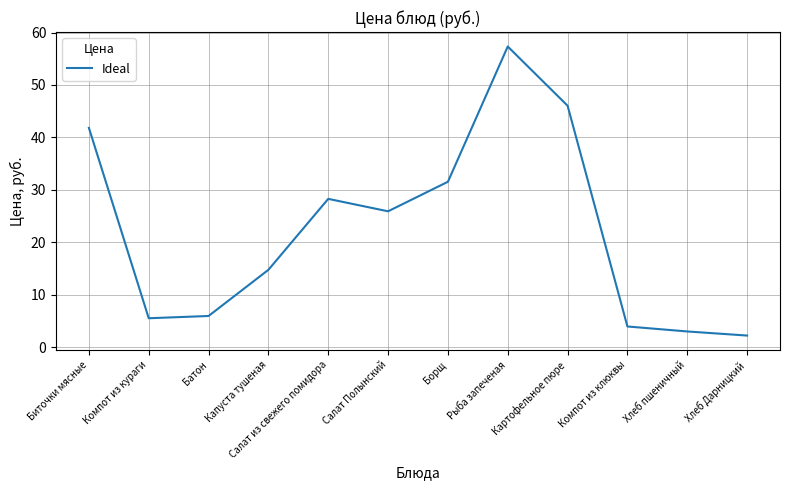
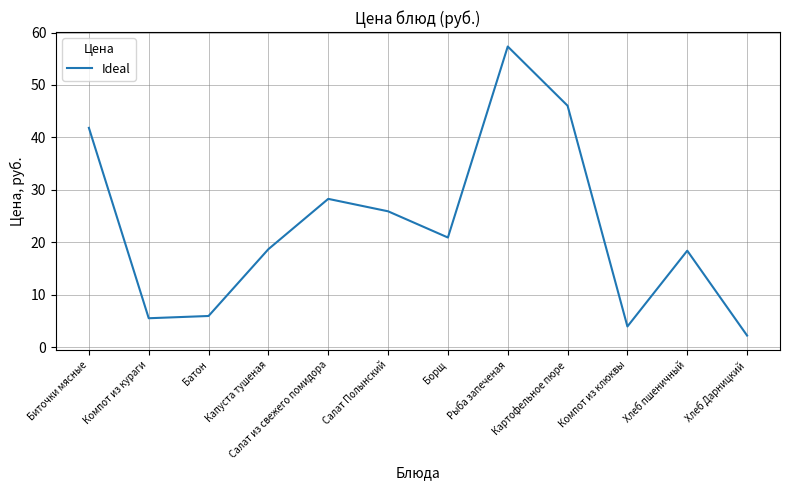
  {
    "Биточки мясные": 42,
    "Компот из кураги": 6,
    "Батон": 6,
-   "Капуста тушеная": 15,
+   "Капуста тушеная": 19,
    "Салат из свежего помидора": 28,
    "Салат Полынский": 26,
-   "Борщ": 32,
+   "Борщ": 21,
    "Рыба запеченая": 57,
    "Картофельное пюре": 46,
    "Компот из клюквы": 4,
-   "Хлеб пшеничный": 3,
+   "Хлеб пшеничный": 18,
    "Хлеб Дарницкий": 2
  }
